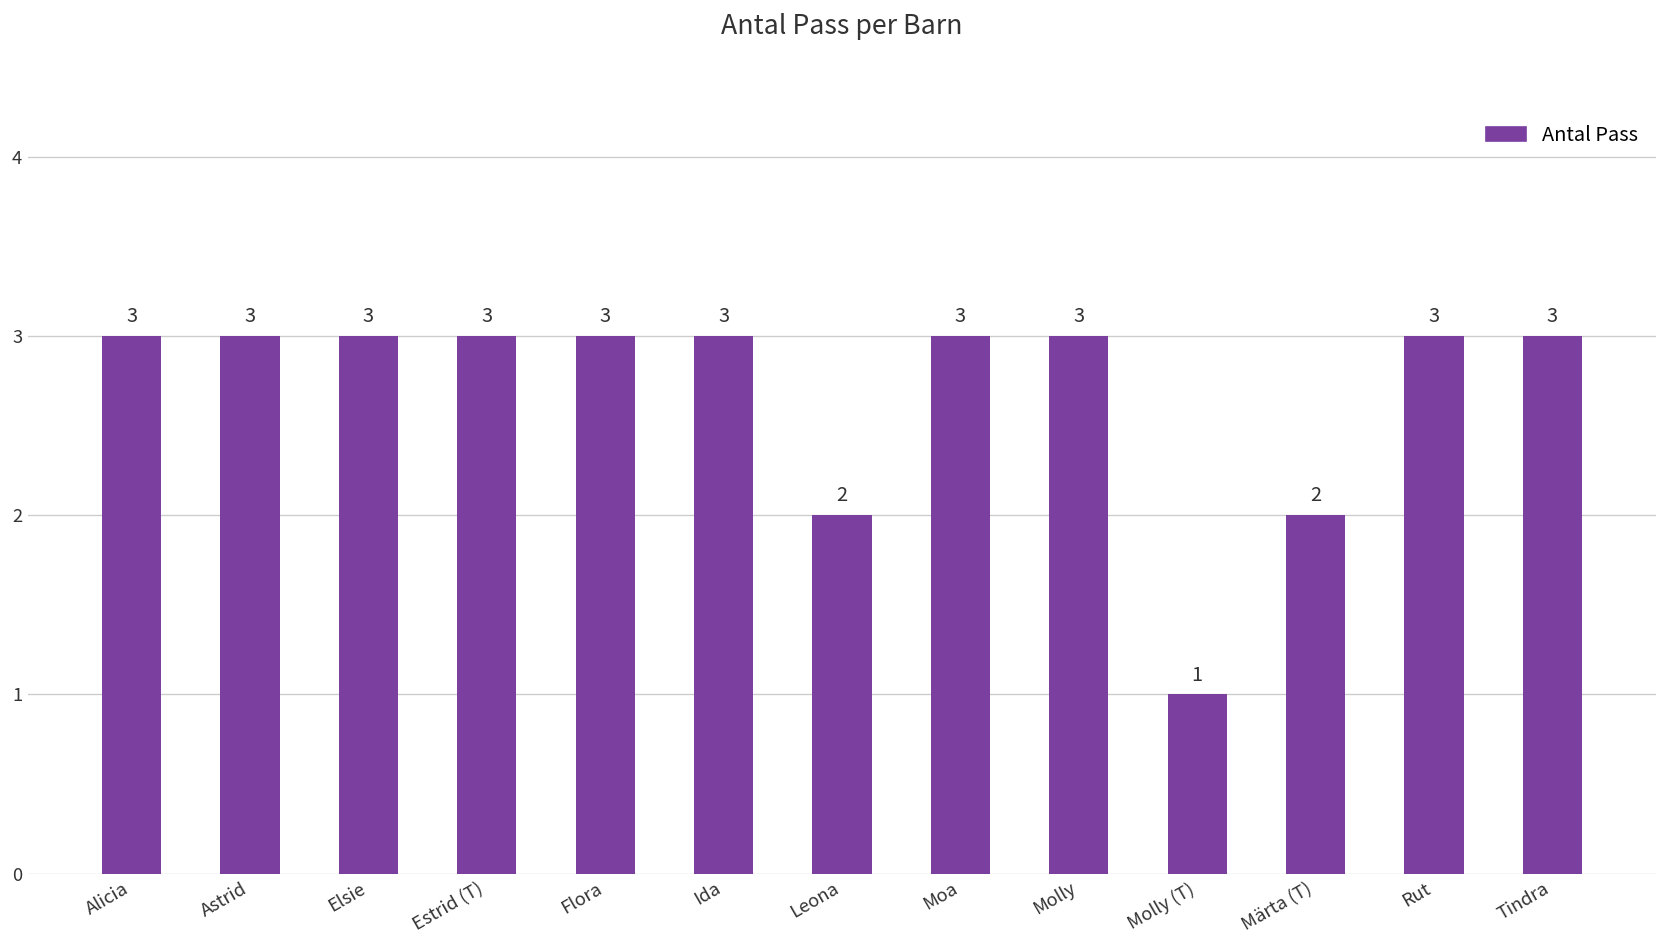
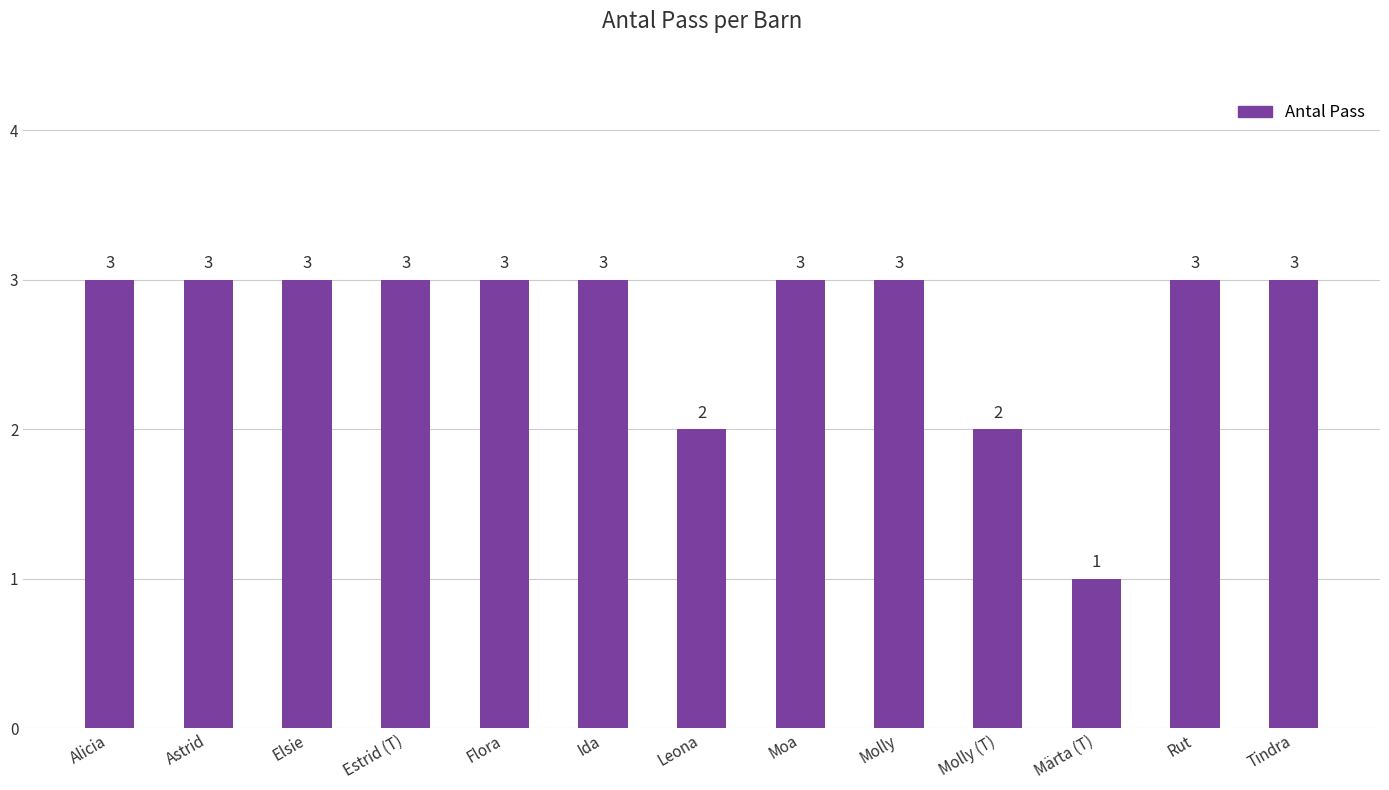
  {
    "Alicia": 3,
    "Astrid": 3,
    "Elsie": 3,
    "Estrid (T)": 3,
    "Flora": 3,
    "Ida": 3,
    "Leona": 2,
    "Moa": 3,
    "Molly": 3,
-   "Molly (T)": 1,
-   "Märta (T)": 2,
+   "Molly (T)": 2,
+   "Märta (T)": 1,
    "Rut": 3,
    "Tindra": 3
  }
